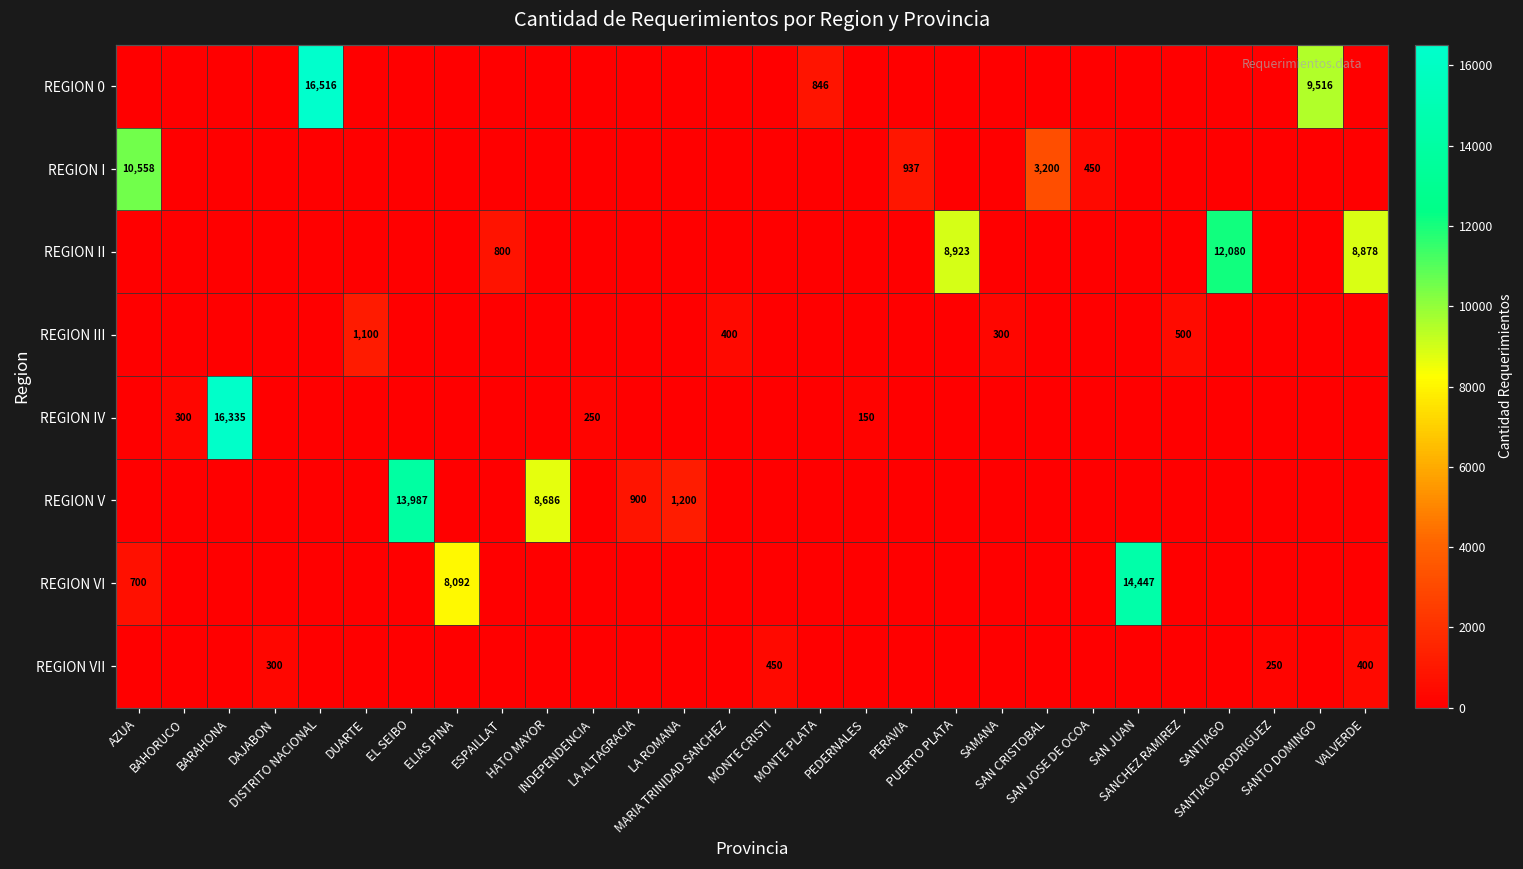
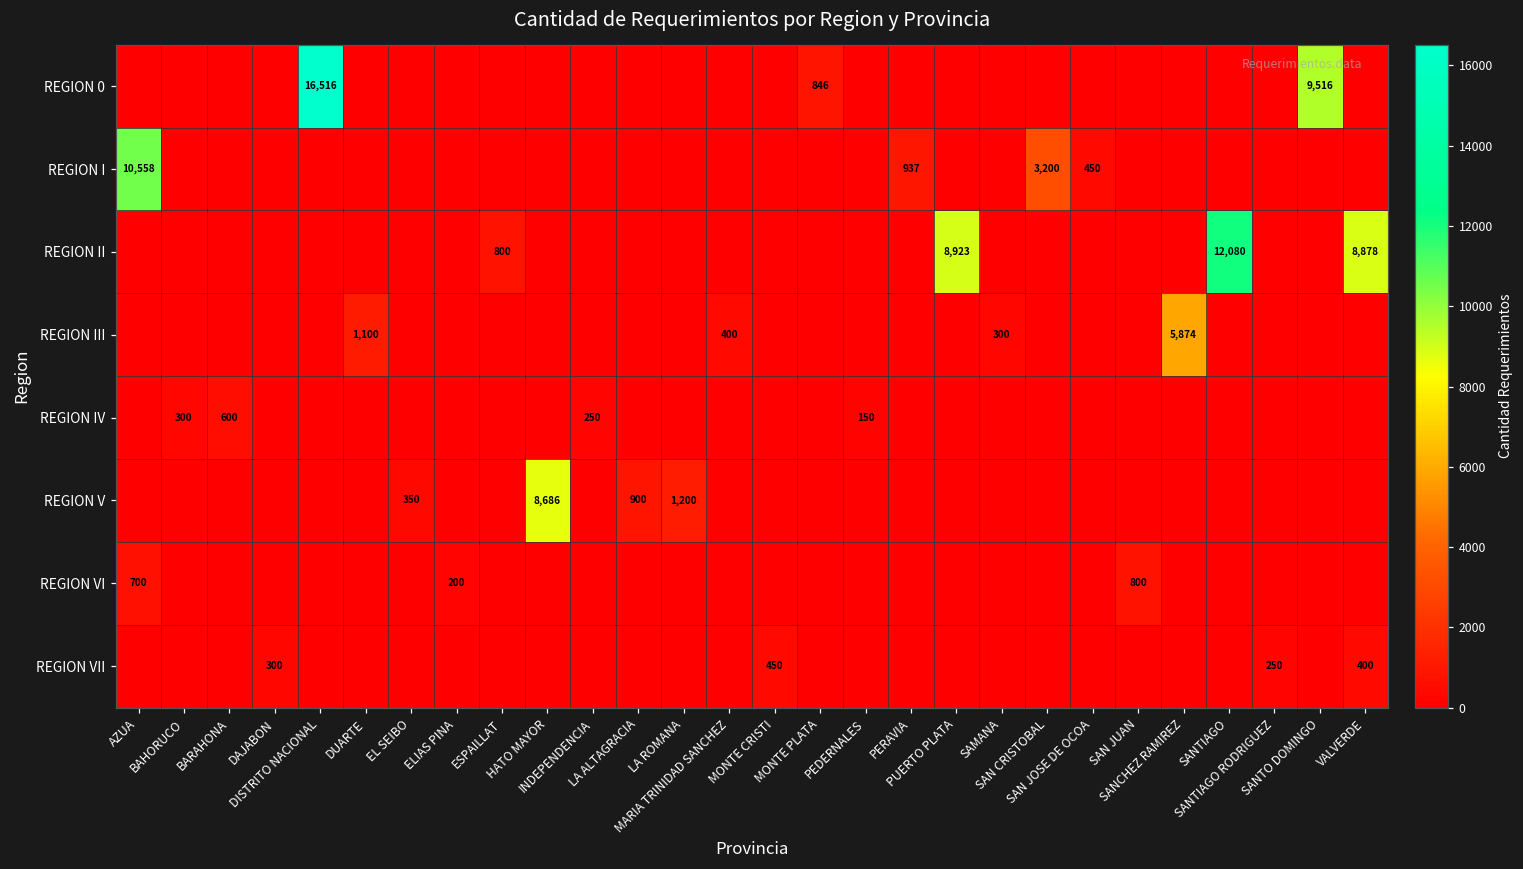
  {
    "REGION 0": {
      "DISTRITO NACIONAL": "16,516",
      "MONTE PLATA": "846"
    },
    "REGION I": {
      "AZUA": "10,558",
      "PERAVIA": "937",
      "SAN CRISTOBAL": "3,200",
      "SAN JOSE DE OCOA": "450"
    },
    "REGION II": {
      "ESPAILLAT": "800",
      "PUERTO PLATA": "8,923",
      "SANTIAGO": "12,080",
      "VALVERDE": "8,878"
    },
    "REGION III": {
      "DUARTE": "1,100",
      "MARIA TRINIDAD SANCHEZ": "400",
      "SAMANA": "300",
-     "SANCHEZ RAMIREZ": "500"
+     "SANCHEZ RAMIREZ": "5,874"
    },
    "REGION IV": {
      "BAHORUCO": "300",
-     "BARAHONA": "16,335",
+     "BARAHONA": "600",
      "INDEPENDENCIA": "250",
      "PEDERNALES": "150"
    },
    "REGION V": {
-     "EL SEIBO": "13,987",
+     "EL SEIBO": "350",
      "HATO MAYOR": "8,686",
      "LA ALTAGRACIA": "900",
      "LA ROMANA": "1,200"
    },
    "REGION VI": {
      "AZUA": "700",
-     "ELIAS PINA": "8,092",
-     "SAN JUAN": "14,447"
+     "ELIAS PINA": "200",
+     "SAN JUAN": "800"
    },
    "REGION VII": {
      "DAJABON": "300",
      "MONTE CRISTI": "450",
      "SANTIAGO RODRIGUEZ": "250",
      "VALVERDE": "400"
    }
  }
